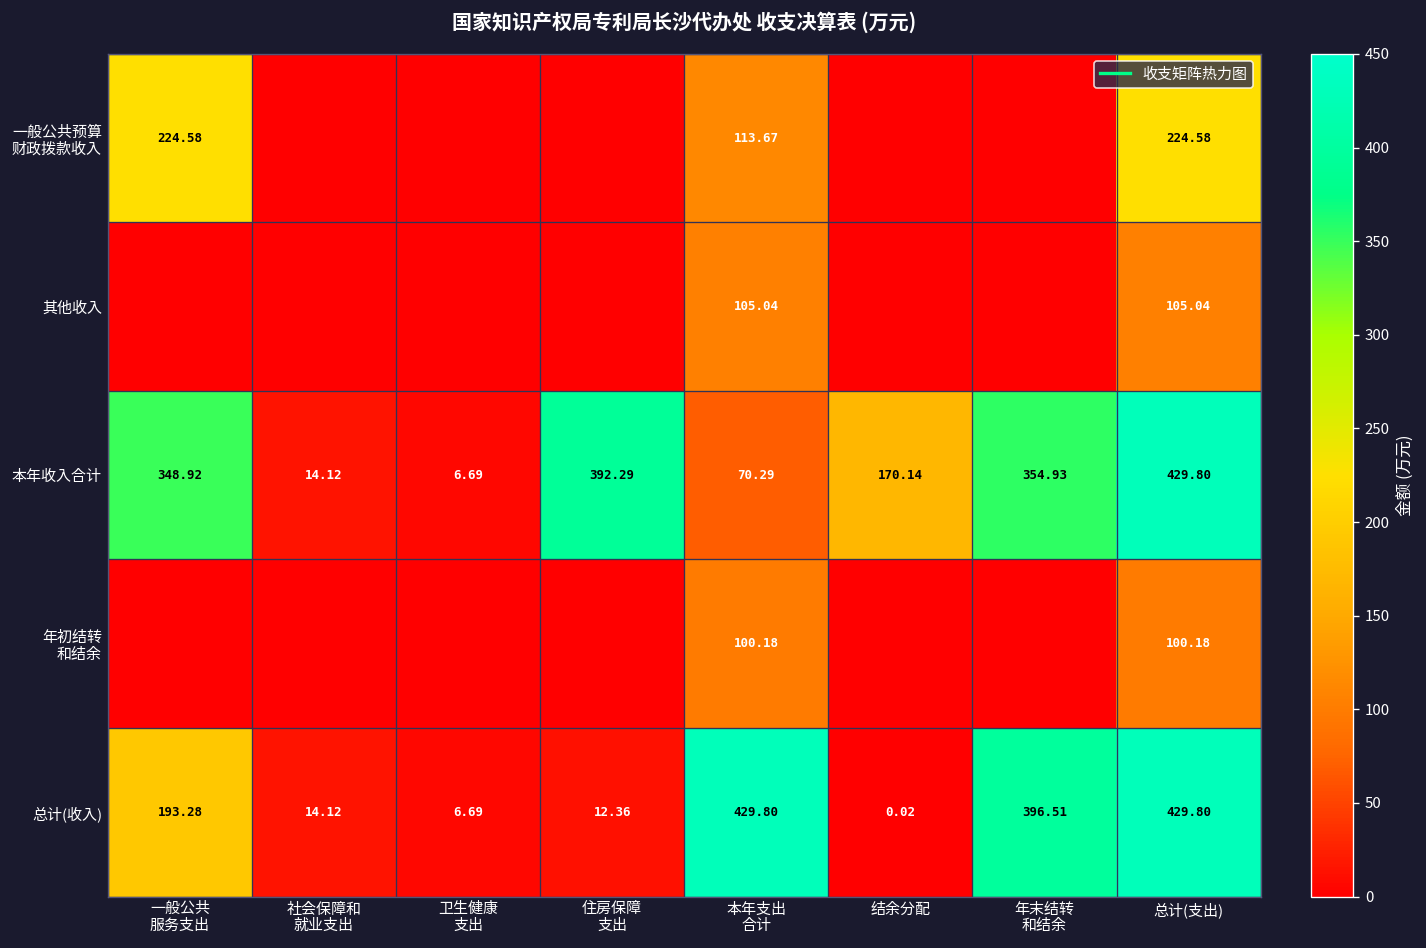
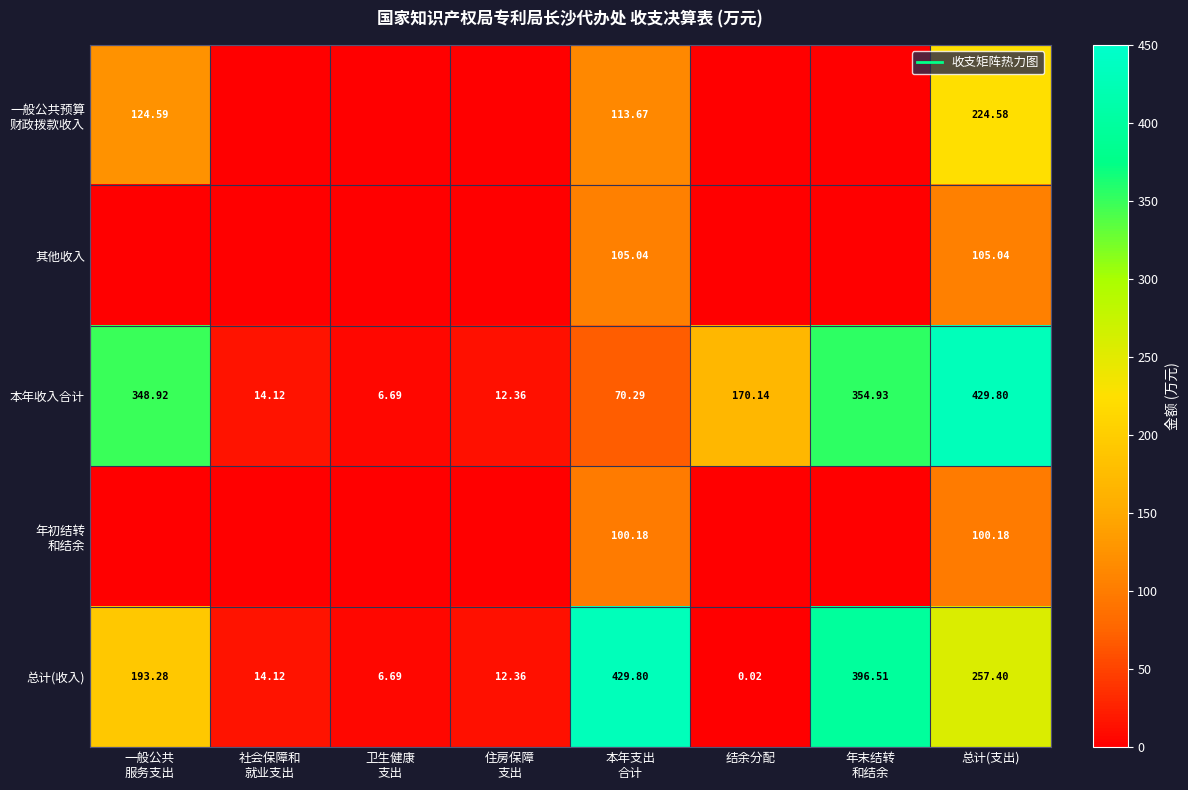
  {
    "一般公共预算 财政拨款收入": {
-     "一般公共 服务支出": 224.58,
+     "一般公共 服务支出": 124.59,
      "本年支出 合计": 113.67,
      "总计(支出)": 224.58
    },
    "其他收入": {
      "本年支出 合计": 105.04,
      "总计(支出)": 105.04
    },
    "本年收入合计": {
      "一般公共 服务支出": 348.92,
      "社会保障和 就业支出": 14.12,
      "卫生健康 支出": 6.69,
-     "住房保障 支出": 392.29,
+     "住房保障 支出": 12.36,
      "本年支出 合计": 70.29,
      "结余分配": 170.14,
      "年末结转 和结余": 354.93,
      "总计(支出)": 429.80
    },
    "年初结转 和结余": {
      "本年支出 合计": 100.18,
      "总计(支出)": 100.18
    },
    "总计(收入)": {
      "一般公共 服务支出": 193.28,
      "社会保障和 就业支出": 14.12,
      "卫生健康 支出": 6.69,
      "住房保障 支出": 12.36,
      "本年支出 合计": 429.80,
      "结余分配": 0.02,
      "年末结转 和结余": 396.51,
-     "总计(支出)": 429.80
+     "总计(支出)": 257.40
    }
  }
